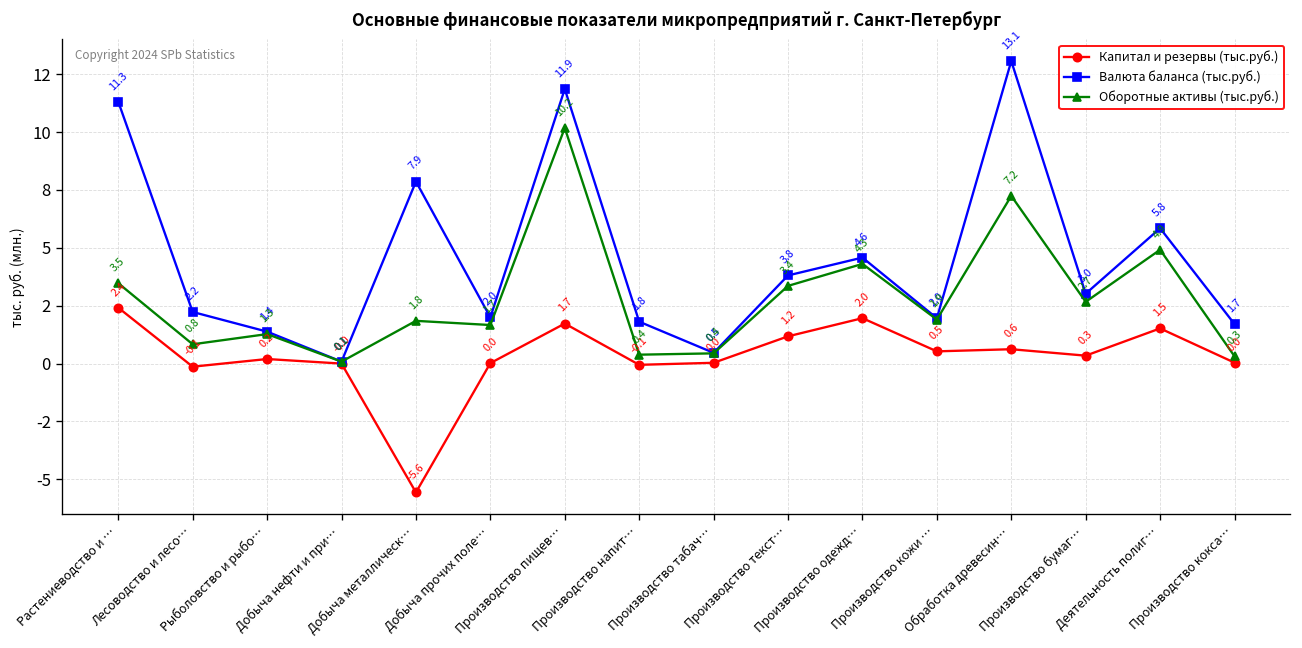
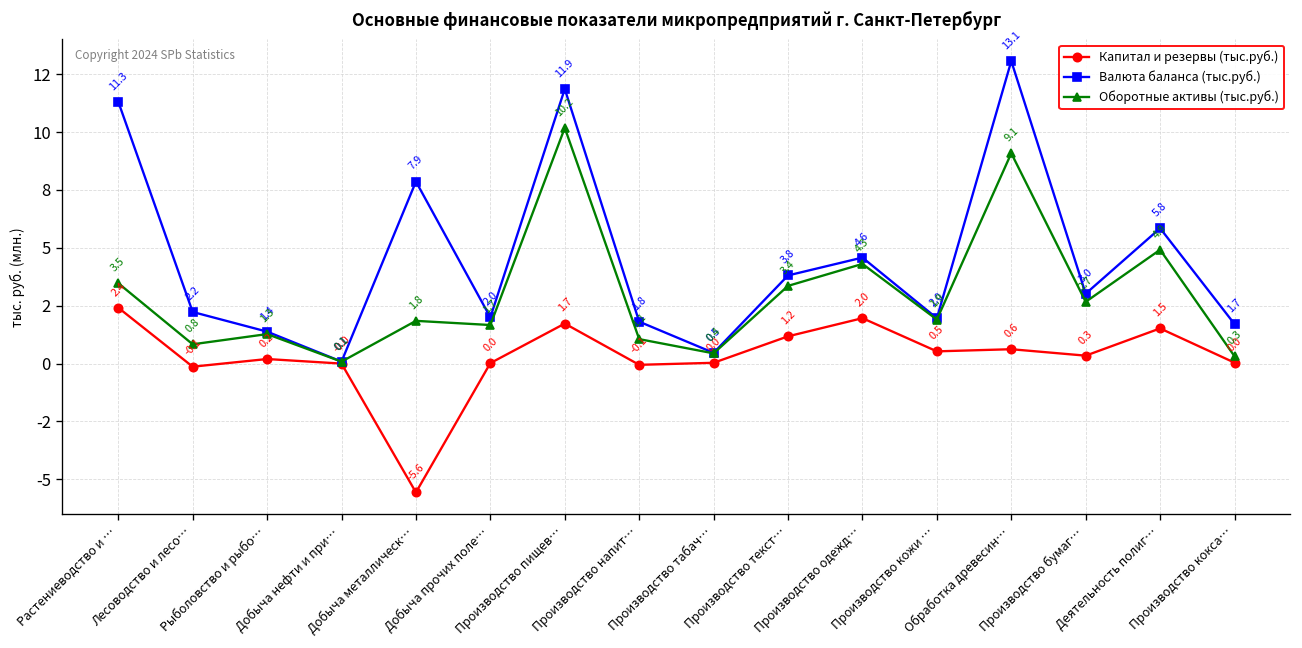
  {
    "Капитал и резервы (тыс.руб.)": {
      "Добыча металлическ…": -5.6,
      "Добыча прочих поле…": 0.0,
      "Производство пищев…": 1.7,
      "Производство текст…": 1.2,
      "Производство одежд…": 2.0,
      "Производство кожи …": 0.5,
      "Обработка древесин…": 0.6,
      "Производство бумаг…": 0.3,
      "Деятельность полиг…": 1.5
    },
    "Валюта баланса (тыс.руб.)": {
      "Растениеводство и …": 11.3,
      "Лесоводство и лесо…": 2.2,
      "Добыча металлическ…": 7.9,
      "Производство пищев…": 11.9,
      "Производство напит…": 1.8,
      "Обработка древесин…": 13.1,
      "Деятельность полиг…": 5.8,
      "Производство кокса…": 1.7
    },
    "Оборотные активы (тыс.руб.)": {
      "Растениеводство и …": 3.5,
      "Лесоводство и лесо…": 0.8,
      "Добыча металлическ…": 1.8,
      "Производство пищев…": 10.2,
-     "Производство напит…": 0.4,
-     "Обработка древесин…": 7.2
+     "Производство напит…": 1.1,
+     "Обработка древесин…": 9.1
    }
  }
